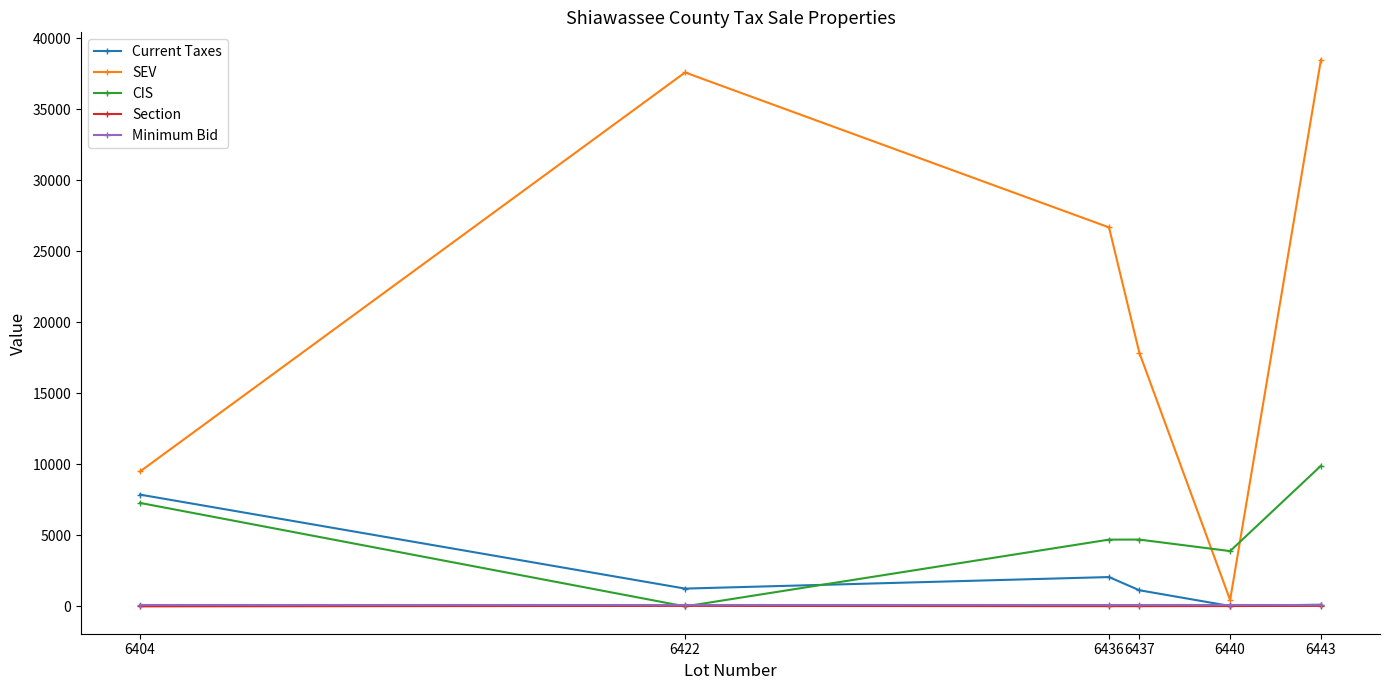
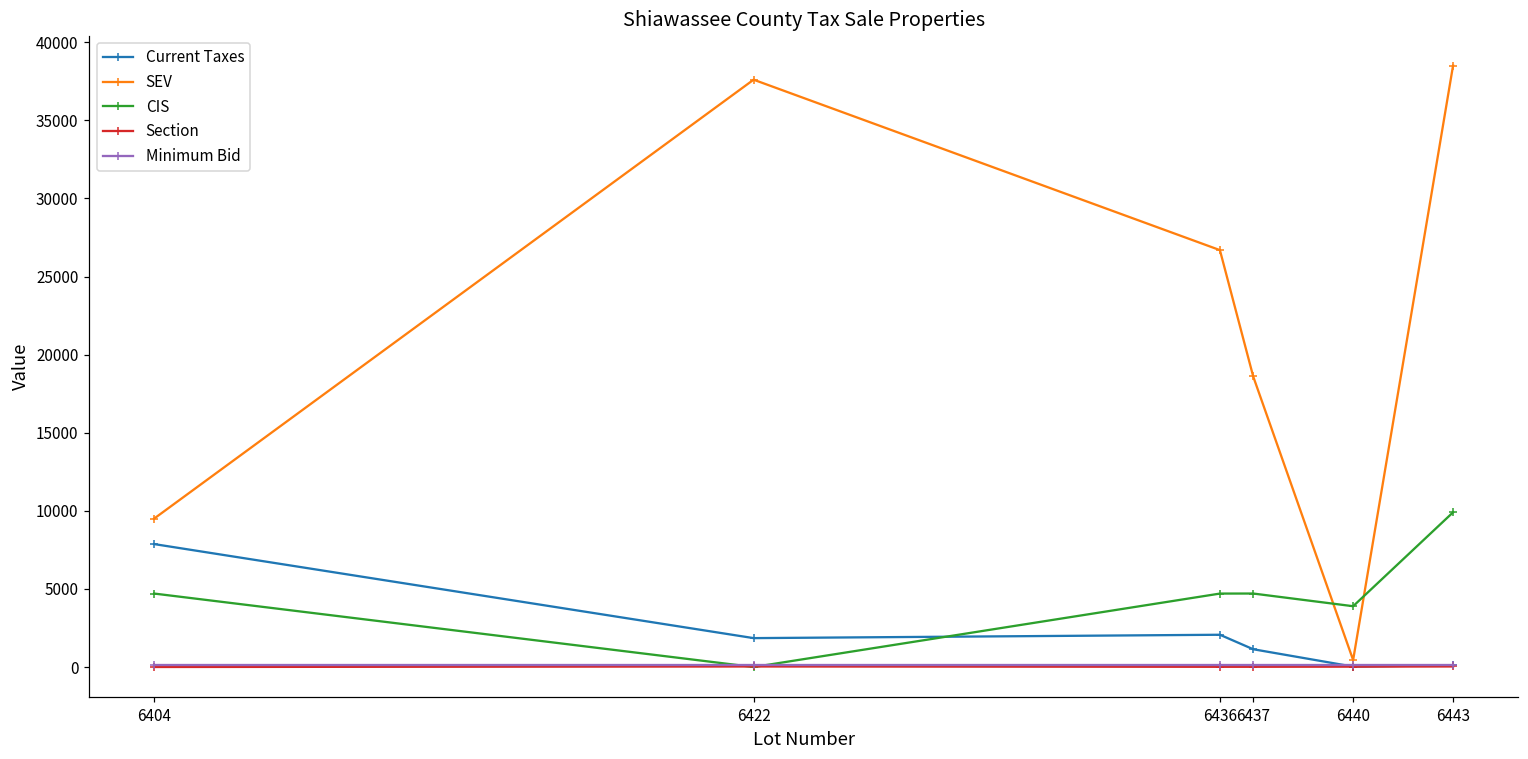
  {
    "Current Taxes": {
      "6404": 7900,
-     "6422": 1300,
+     "6422": 1900,
      "6436": 2100,
      "6437": 1100
    },
    "SEV": {
      "6404": 9500,
      "6422": 37600,
      "6436": 26700,
-     "6437": 17900,
+     "6437": 18600,
      "6440": 400,
      "6443": 38500
    },
    "CIS": {
-     "6404": 7300,
+     "6404": 4700,
      "6436": 4700,
      "6437": 4700,
      "6440": 3900,
      "6443": 9900
    }
  }
